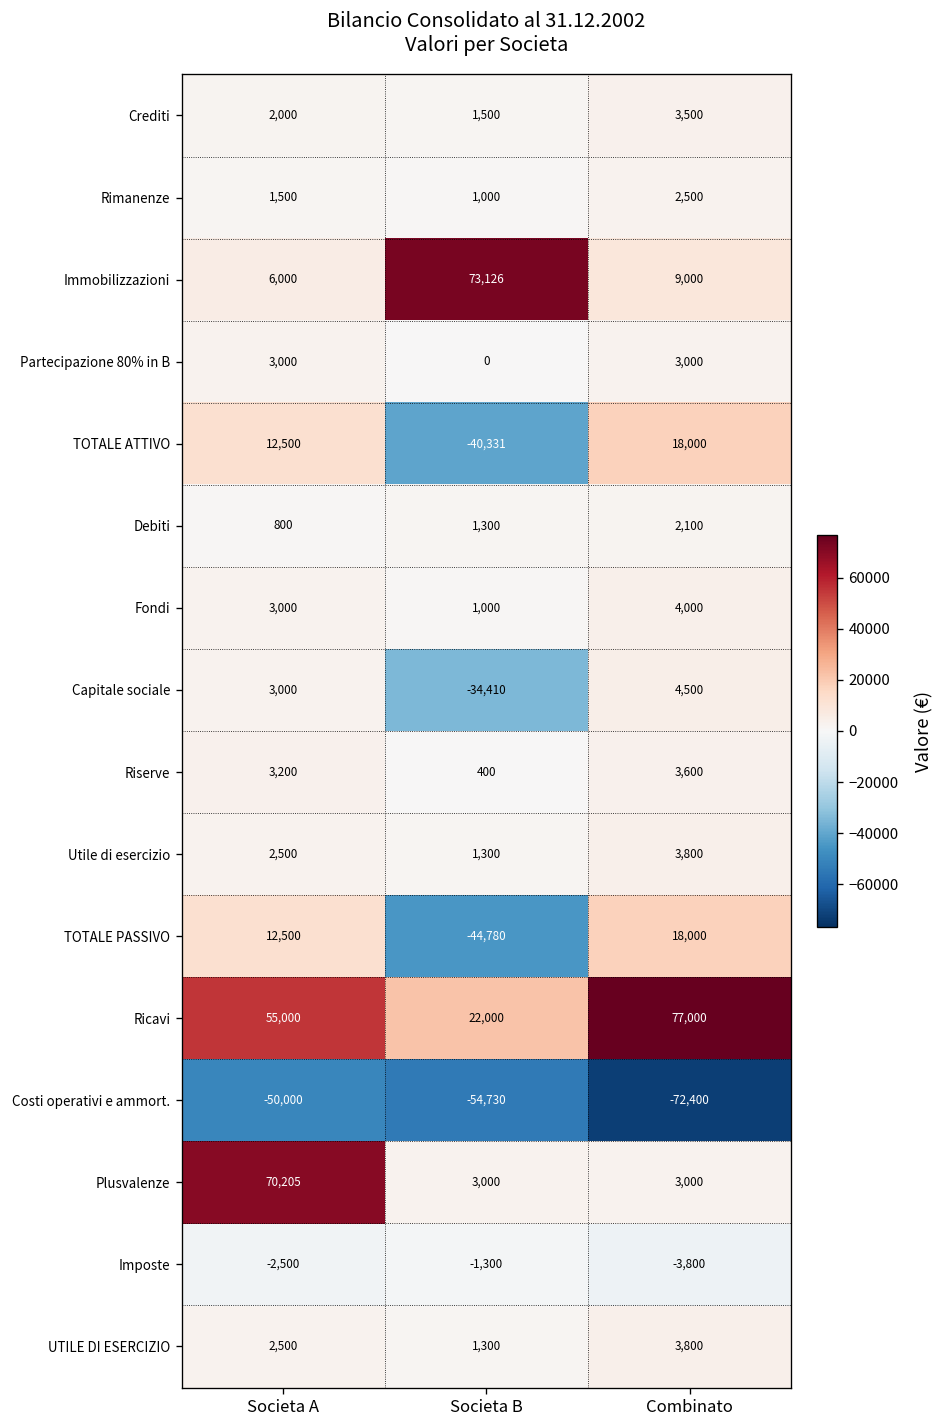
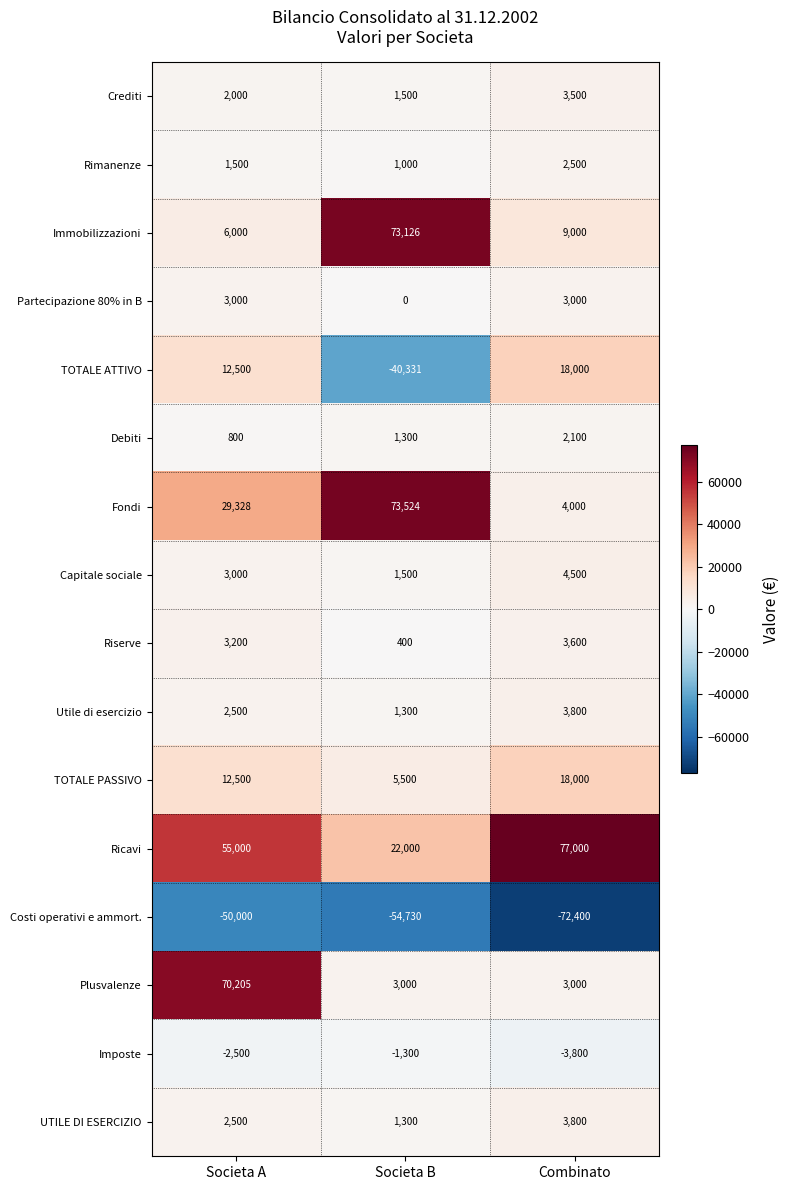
  {
    "Crediti": {
      "Societa A": "2,000",
      "Societa B": "1,500",
      "Combinato": "3,500"
    },
    "Rimanenze": {
      "Societa A": "1,500",
      "Societa B": "1,000",
      "Combinato": "2,500"
    },
    "Immobilizzazioni": {
      "Societa A": "6,000",
      "Societa B": "73,126",
      "Combinato": "9,000"
    },
    "Partecipazione 80% in B": {
      "Societa A": "3,000",
      "Societa B": "0",
      "Combinato": "3,000"
    },
    "TOTALE ATTIVO": {
      "Societa A": "12,500",
      "Societa B": "-40,331",
      "Combinato": "18,000"
    },
    "Debiti": {
      "Societa A": "800",
      "Societa B": "1,300",
      "Combinato": "2,100"
    },
    "Fondi": {
-     "Societa A": "3,000",
-     "Societa B": "1,000",
+     "Societa A": "29,328",
+     "Societa B": "73,524",
      "Combinato": "4,000"
    },
    "Capitale sociale": {
      "Societa A": "3,000",
-     "Societa B": "-34,410",
+     "Societa B": "1,500",
      "Combinato": "4,500"
    },
    "Riserve": {
      "Societa A": "3,200",
      "Societa B": "400",
      "Combinato": "3,600"
    },
    "Utile di esercizio": {
      "Societa A": "2,500",
      "Societa B": "1,300",
      "Combinato": "3,800"
    },
    "TOTALE PASSIVO": {
      "Societa A": "12,500",
-     "Societa B": "-44,780",
+     "Societa B": "5,500",
      "Combinato": "18,000"
    },
    "Ricavi": {
      "Societa A": "55,000",
      "Societa B": "22,000",
      "Combinato": "77,000"
    },
    "Costi operativi e ammort.": {
      "Societa A": "-50,000",
      "Societa B": "-54,730",
      "Combinato": "-72,400"
    },
    "Plusvalenze": {
      "Societa A": "70,205",
      "Societa B": "3,000",
      "Combinato": "3,000"
    },
    "Imposte": {
      "Societa A": "-2,500",
      "Societa B": "-1,300",
      "Combinato": "-3,800"
    },
    "UTILE DI ESERCIZIO": {
      "Societa A": "2,500",
      "Societa B": "1,300",
      "Combinato": "3,800"
    }
  }
